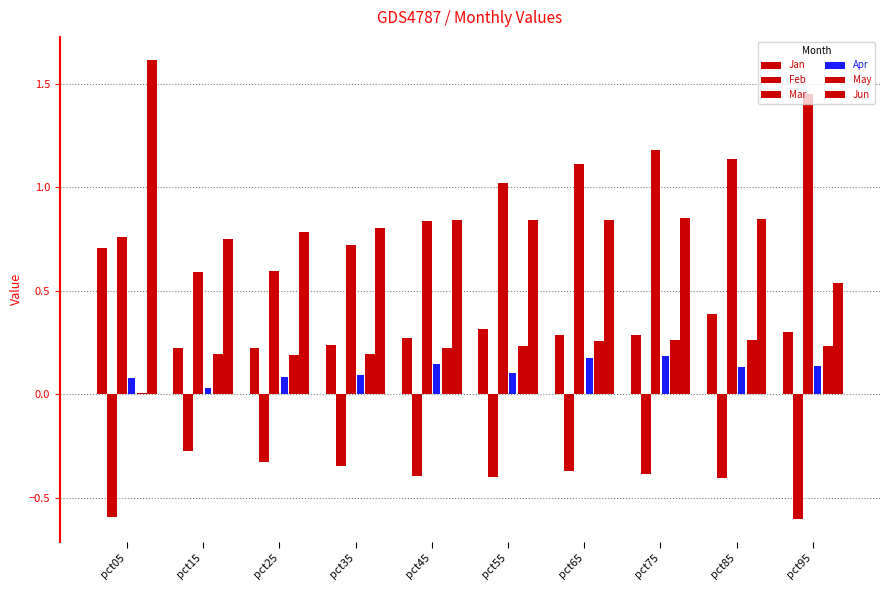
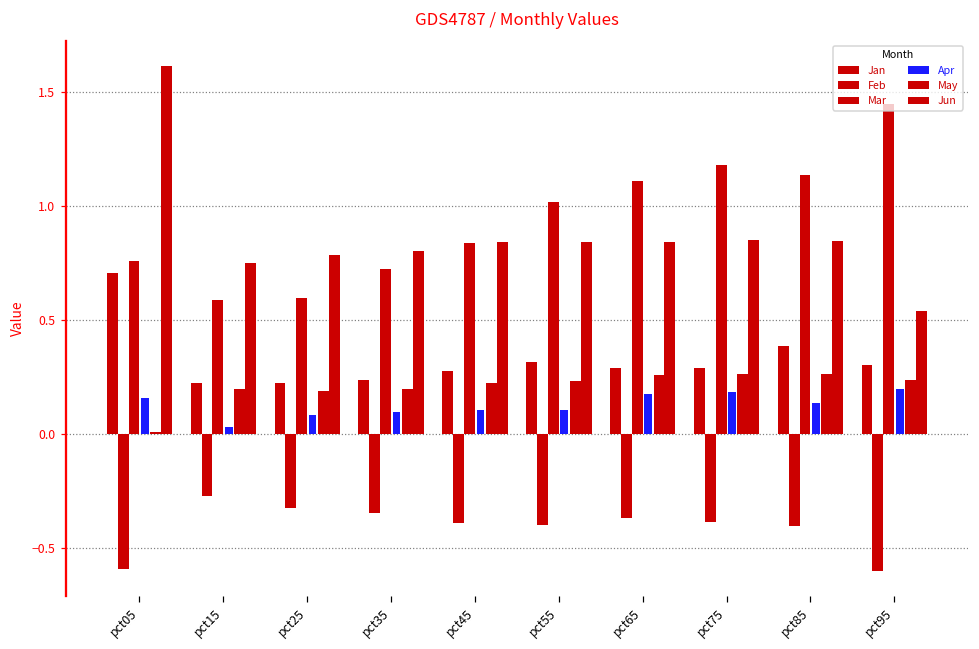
  {
    "Apr": {
-     "pct05": 0.08,
+     "pct05": 0.16,
      "pct15": 0.03,
      "pct25": 0.08,
      "pct35": 0.09,
-     "pct45": 0.15,
+     "pct45": 0.10,
      "pct55": 0.10,
      "pct65": 0.17,
      "pct75": 0.18,
      "pct85": 0.13,
-     "pct95": 0.14
+     "pct95": 0.20
    }
  }
